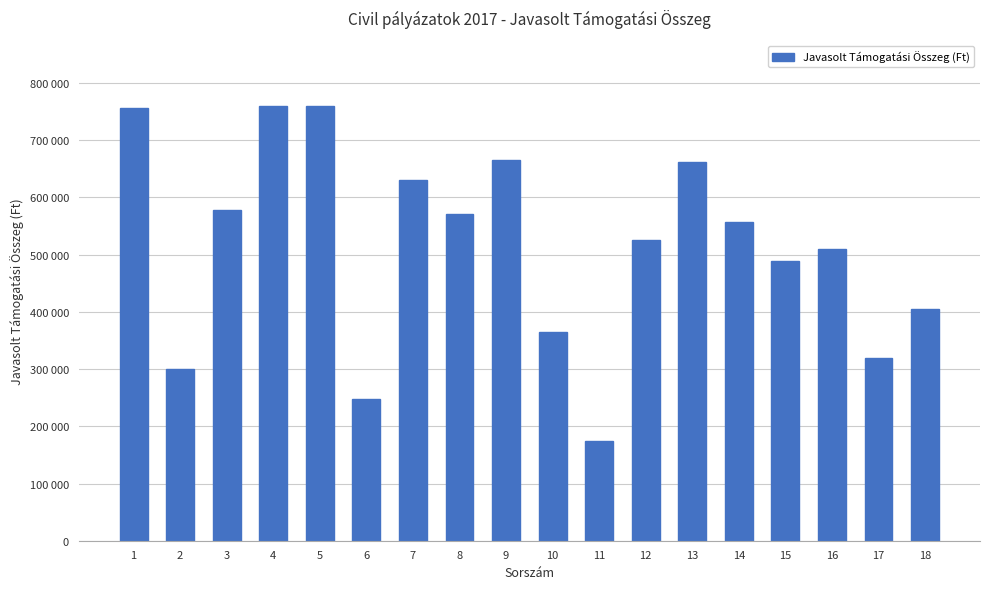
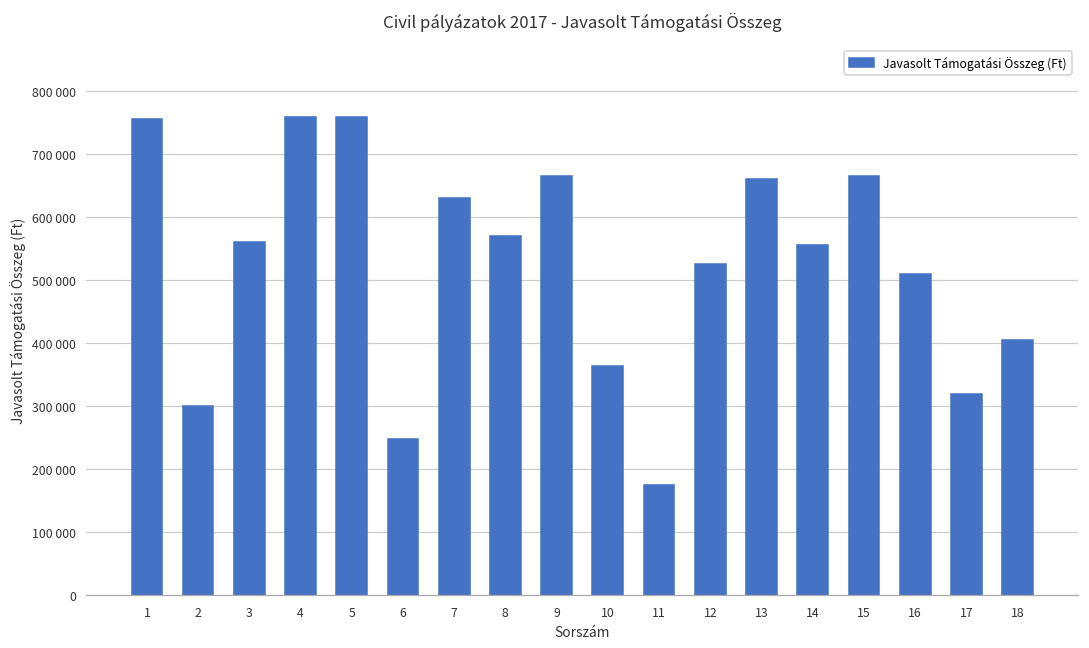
  {
    "1": 760000,
    "2": 300000,
-   "3": 580000,
+   "3": 560000,
    "4": 760000,
    "5": 760000,
    "6": 250000,
    "7": 630000,
    "8": 570000,
    "9": 670000,
    "10": 360000,
    "11": 170000,
    "12": 530000,
    "13": 660000,
    "14": 560000,
-   "15": 490000,
+   "15": 670000,
    "16": 510000,
    "17": 320000,
    "18": 410000
  }
